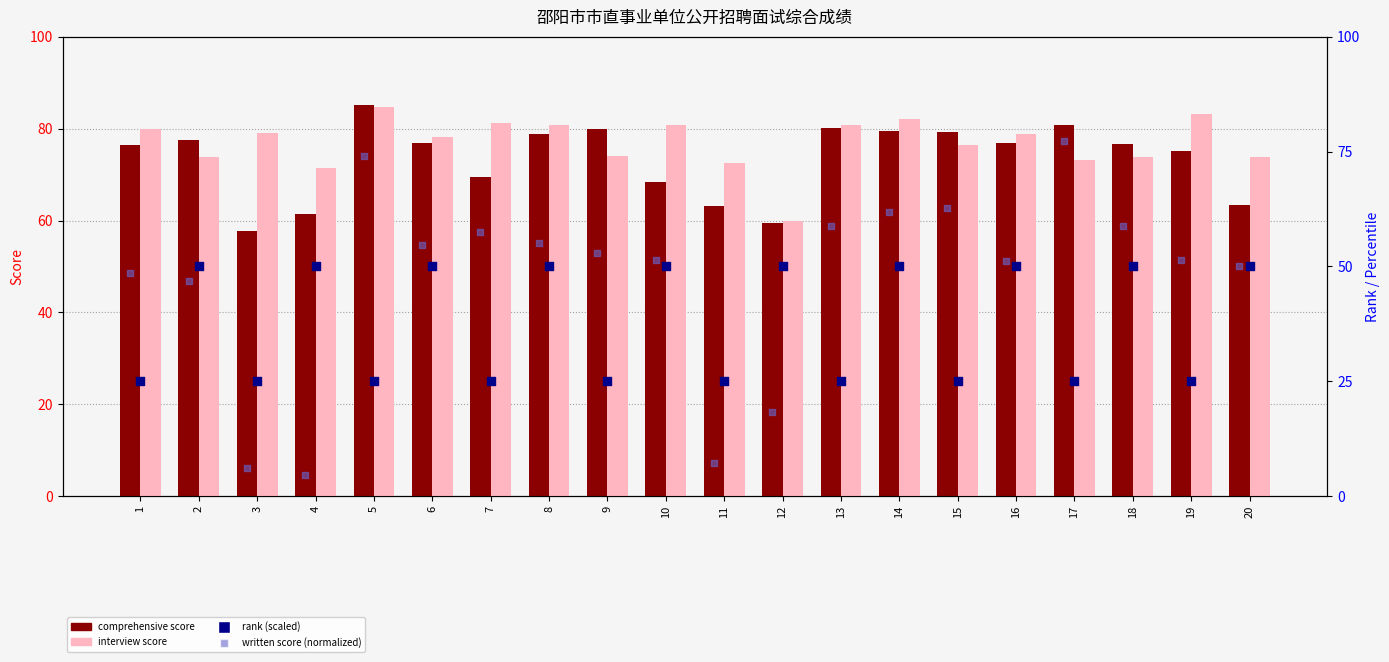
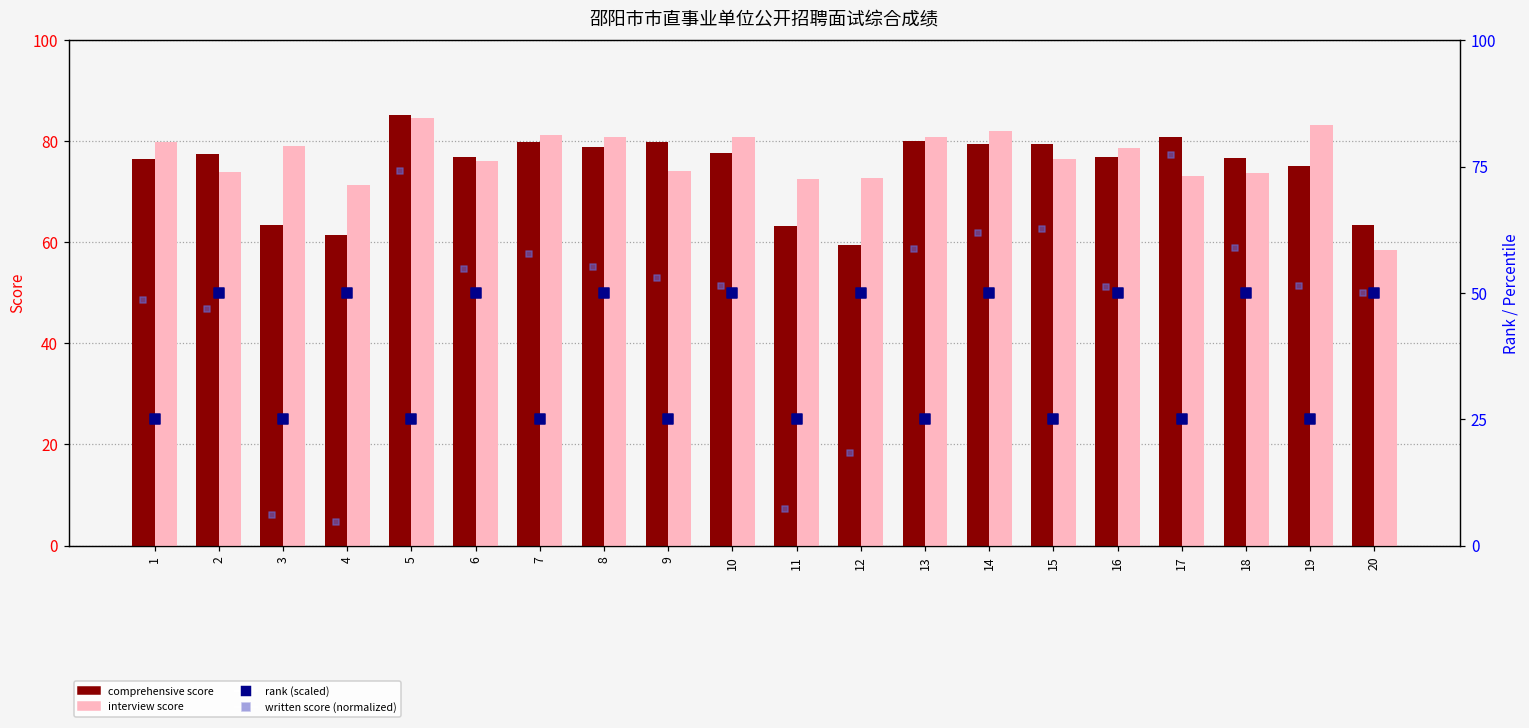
  {
    "comprehensive score": {
      "1": 77,
      "2": 78,
-     "3": 58,
+     "3": 63,
      "4": 61,
      "5": 85,
      "6": 77,
-     "7": 70,
+     "7": 80,
      "8": 79,
      "9": 80,
-     "10": 68,
+     "10": 78,
      "11": 63,
      "12": 60,
      "13": 80,
      "14": 79,
      "15": 79,
      "16": 77,
      "17": 81,
      "18": 77,
      "19": 75,
      "20": 63
    },
    "interview score": {
      "1": 80,
      "2": 74,
      "3": 79,
      "4": 71,
      "5": 85,
-     "6": 78,
+     "6": 76,
      "7": 81,
      "8": 81,
      "9": 74,
      "10": 81,
      "11": 73,
-     "12": 60,
+     "12": 73,
      "13": 81,
      "14": 82,
      "15": 76,
      "16": 79,
      "17": 73,
      "18": 74,
      "19": 83,
-     "20": 74
+     "20": 58
    }
  }
